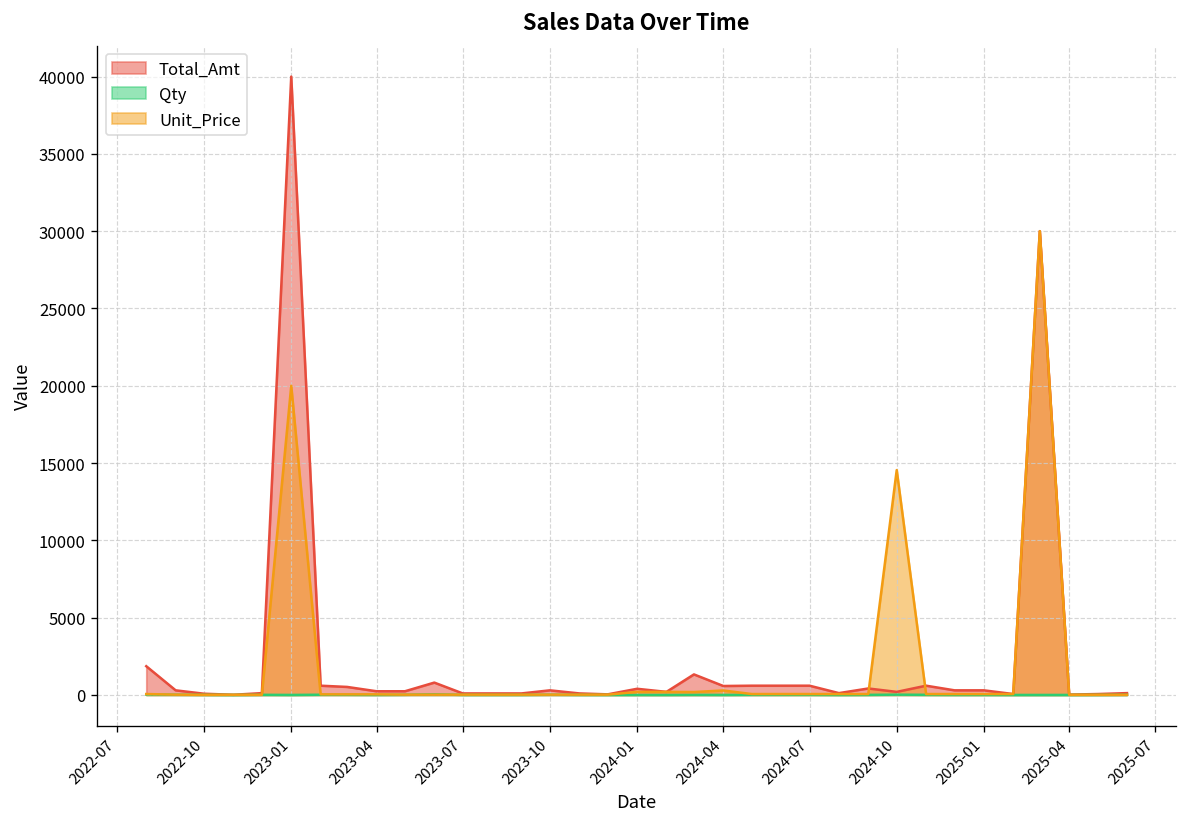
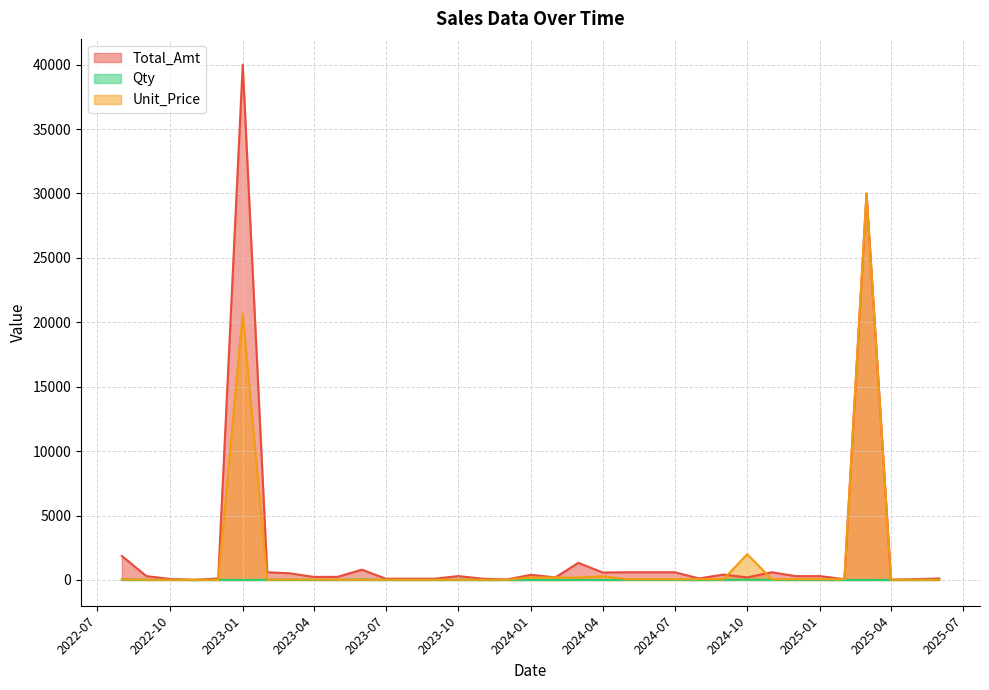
  {
    "Total_Amt": {
      "2023-01": 40000,
      "2023-04": 200,
      "2023-10": 300,
      "2024-01": 400,
      "2024-04": 600,
      "2024-07": 600,
      "2025-01": 300
    },
    "Qty": {
      "2023-01": 0,
      "2024-04": 0
    },
    "Unit_Price": {
-     "2023-01": 20000,
+     "2023-01": 20700,
      "2024-04": 300,
-     "2024-10": 14500
+     "2024-10": 2000
    }
  }
